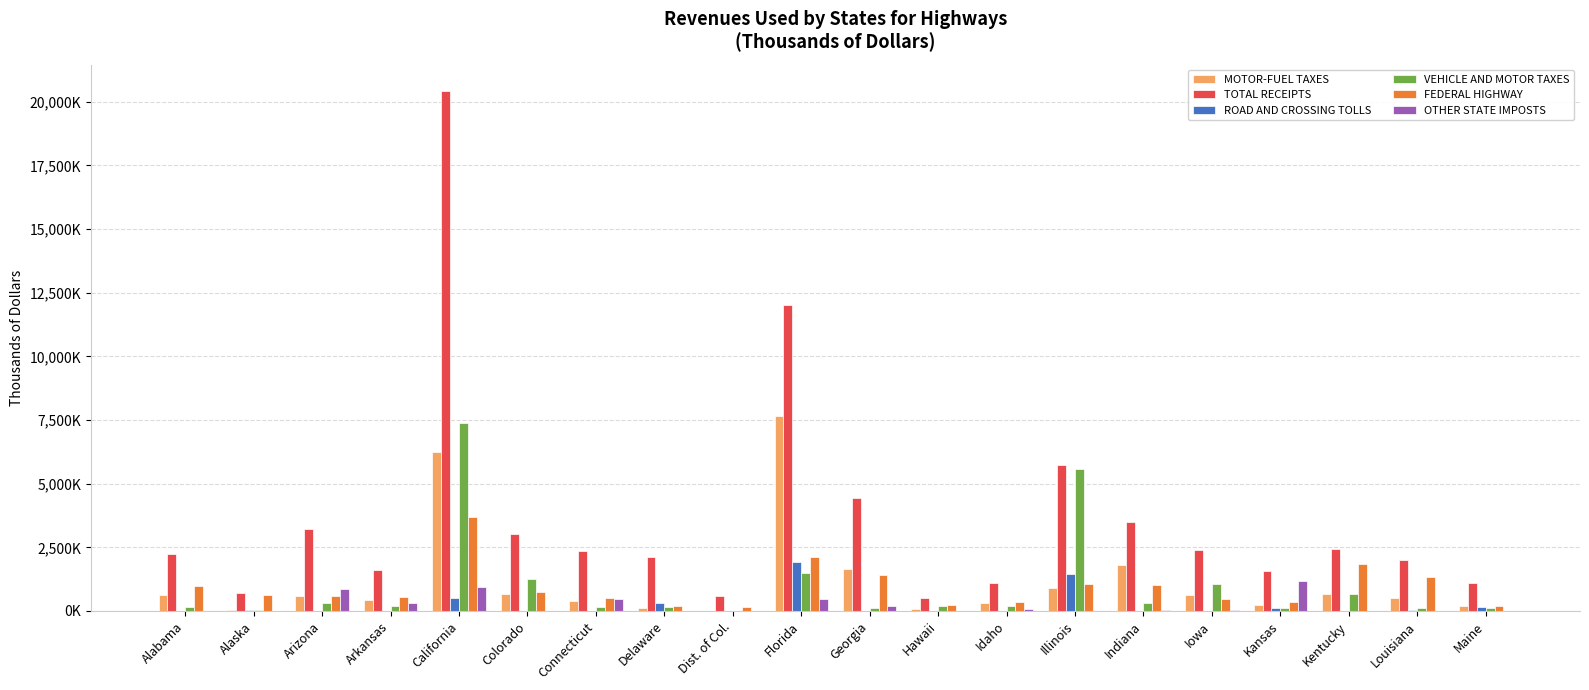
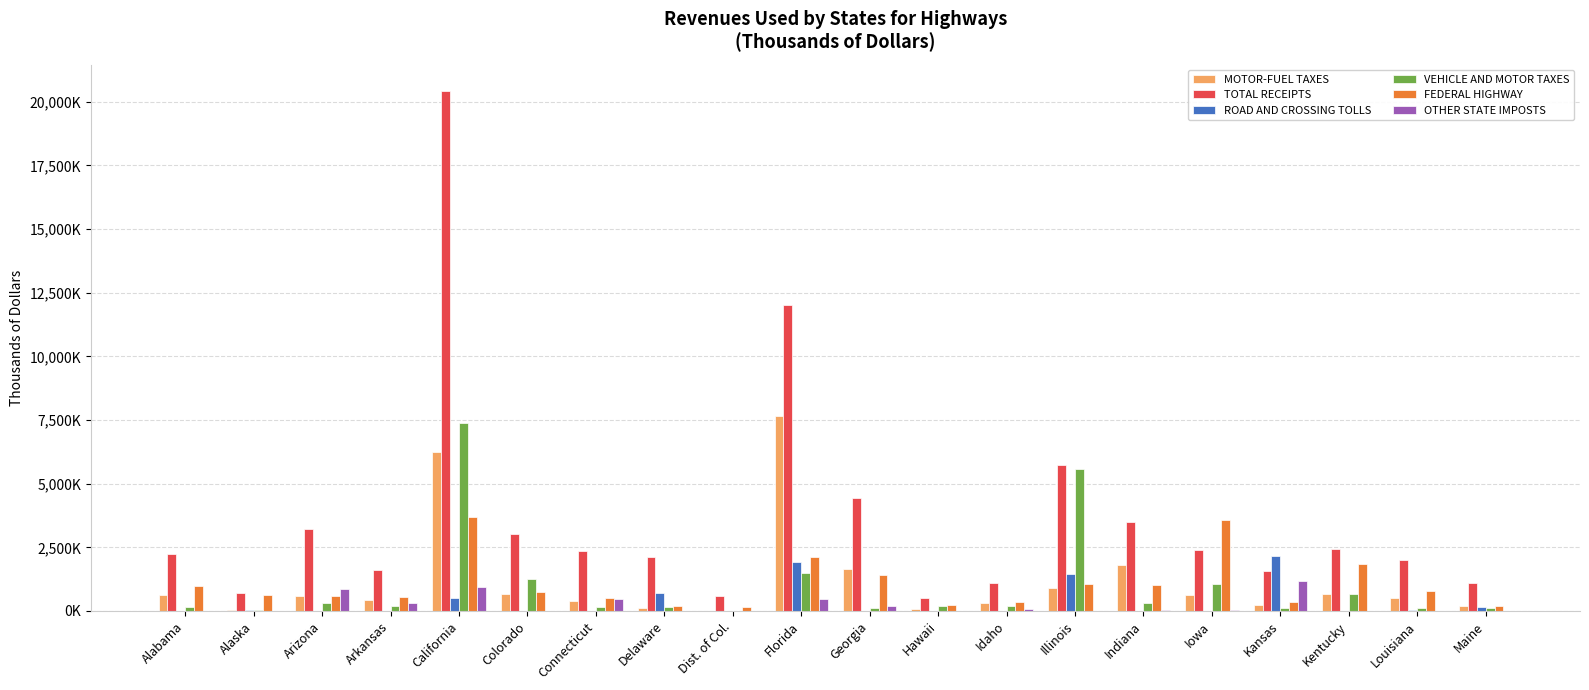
  {
    "MOTOR-FUEL TAXES": {
      "Alabama": "600,000",
      "Arizona": "600,000",
      "Arkansas": "400,000",
      "California": "6,200,000",
      "Colorado": "700,000",
      "Connecticut": "400,000",
      "Delaware": "100,000",
      "Florida": "7,600,000",
      "Georgia": "1,700,000",
      "Idaho": "300,000",
      "Illinois": "900,000",
      "Indiana": "1,800,000",
      "Iowa": "600,000",
      "Kansas": "200,000",
      "Kentucky": "700,000",
      "Louisiana": "500,000",
      "Maine": "200,000"
    },
    "TOTAL RECEIPTS": {
      "Alabama": "2,200,000",
      "Alaska": "700,000",
      "Arizona": "3,200,000",
      "Arkansas": "1,600,000",
      "California": "20,400,000",
      "Colorado": "3,000,000",
      "Connecticut": "2,400,000",
      "Delaware": "2,100,000",
      "Dist. of Col.": "600,000",
      "Florida": "12,000,000",
      "Georgia": "4,400,000",
      "Hawaii": "500,000",
      "Idaho": "1,100,000",
      "Illinois": "5,700,000",
      "Indiana": "3,500,000",
      "Iowa": "2,400,000",
      "Kansas": "1,600,000",
      "Kentucky": "2,400,000",
      "Louisiana": "2,000,000",
      "Maine": "1,100,000"
    },
    "ROAD AND CROSSING TOLLS": {
      "Alabama": "0",
      "Arizona": "0",
      "Arkansas": "0",
      "California": "500,000",
-     "Delaware": "300,000",
+     "Delaware": "700,000",
      "Dist. of Col.": "0",
      "Florida": "1,900,000",
      "Hawaii": "0",
      "Idaho": "0",
      "Illinois": "1,500,000",
      "Indiana": "0",
      "Iowa": "0",
-     "Kansas": "100,000",
+     "Kansas": "2,100,000",
      "Kentucky": "0",
      "Maine": "200,000"
    },
    "VEHICLE AND MOTOR TAXES": {
      "Alabama": "200,000",
      "Arizona": "300,000",
      "Arkansas": "200,000",
      "California": "7,400,000",
      "Colorado": "1,300,000",
      "Connecticut": "200,000",
      "Delaware": "200,000",
      "Florida": "1,500,000",
      "Georgia": "100,000",
      "Hawaii": "200,000",
      "Idaho": "200,000",
      "Illinois": "5,600,000",
      "Indiana": "300,000",
      "Iowa": "1,100,000",
      "Kansas": "100,000",
      "Kentucky": "700,000",
      "Louisiana": "100,000",
      "Maine": "100,000"
    },
    "FEDERAL HIGHWAY": {
      "Alabama": "1,000,000",
      "Alaska": "600,000",
      "Arizona": "600,000",
      "Arkansas": "500,000",
      "California": "3,700,000",
      "Colorado": "700,000",
      "Connecticut": "500,000",
      "Delaware": "200,000",
      "Dist. of Col.": "100,000",
      "Florida": "2,100,000",
      "Georgia": "1,400,000",
      "Hawaii": "200,000",
      "Idaho": "300,000",
      "Illinois": "1,100,000",
      "Indiana": "1,000,000",
-     "Iowa": "500,000",
+     "Iowa": "3,600,000",
      "Kansas": "400,000",
      "Kentucky": "1,900,000",
-     "Louisiana": "1,300,000",
+     "Louisiana": "800,000",
      "Maine": "200,000"
    },
    "OTHER STATE IMPOSTS": {
      "Alabama": "0",
      "Alaska": "0",
      "Arizona": "900,000",
      "Arkansas": "300,000",
      "California": "900,000",
      "Colorado": "0",
      "Connecticut": "500,000",
      "Delaware": "0",
      "Florida": "500,000",
      "Georgia": "200,000",
      "Hawaii": "0",
      "Kansas": "1,200,000",
      "Kentucky": "0",
      "Maine": "0"
    }
  }
